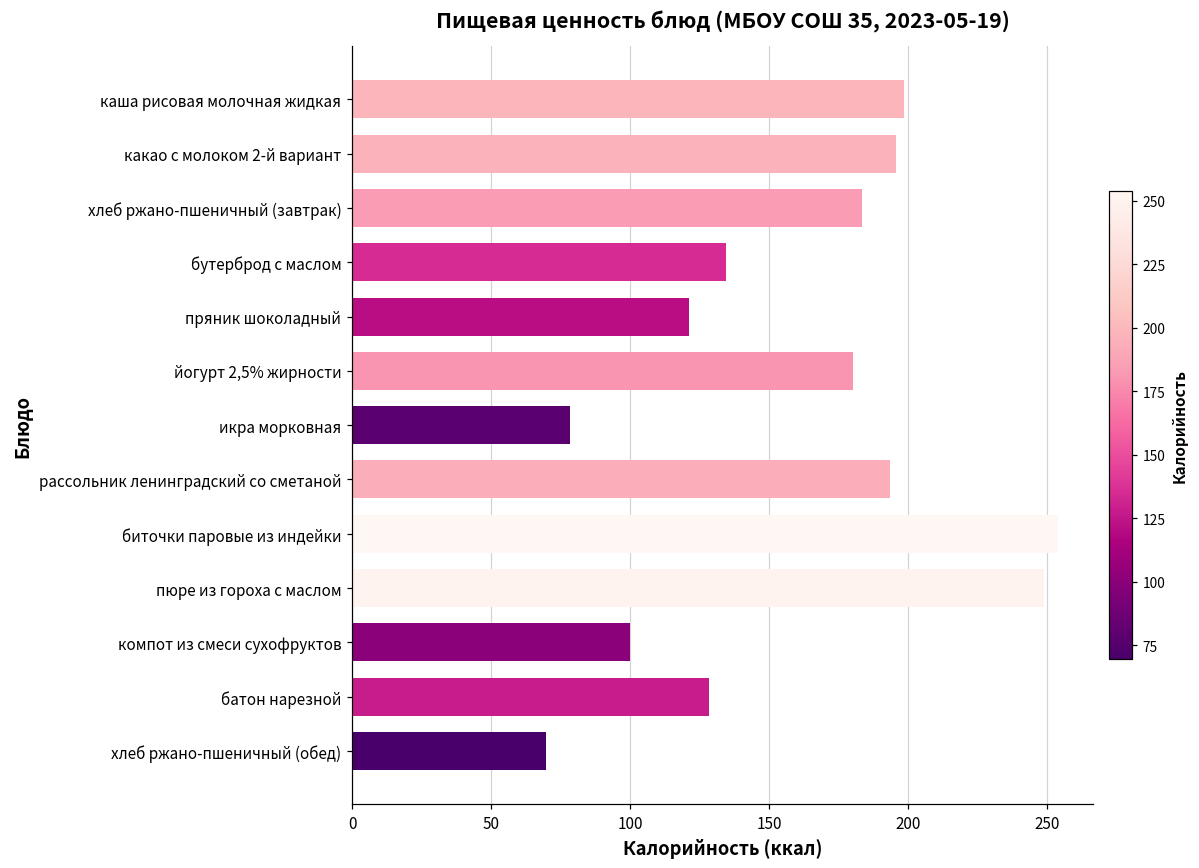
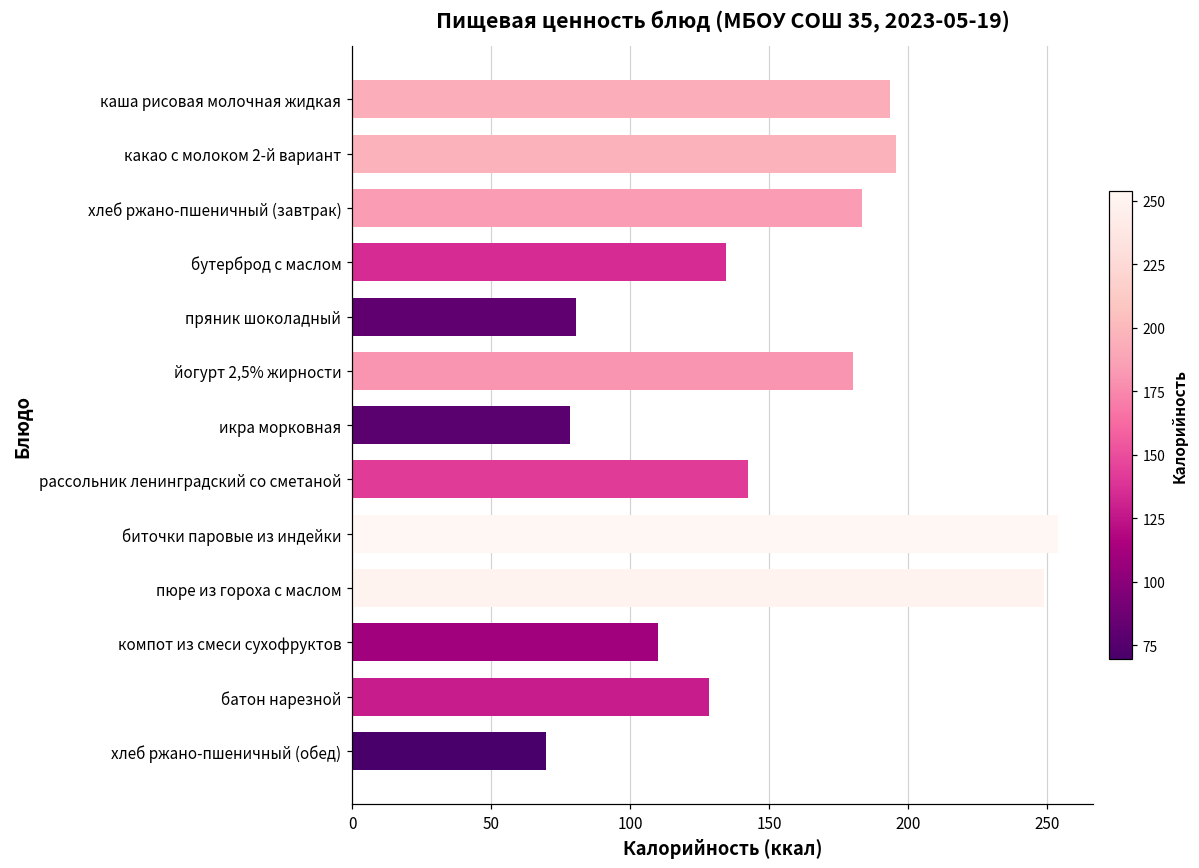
  {
-   "каша рисовая молочная жидкая": 198,
+   "каша рисовая молочная жидкая": 193,
    "какао с молоком 2-й вариант": 196,
    "хлеб ржано-пшеничный (завтрак)": 183,
    "бутерброд с маслом": 135,
-   "пряник шоколадный": 121,
+   "пряник шоколадный": 81,
    "йогурт 2,5% жирности": 180,
    "икра морковная": 78,
-   "рассольник ленинградский со сметаной": 193,
+   "рассольник ленинградский со сметаной": 142,
    "биточки паровые из индейки": 254,
    "пюре из гороха с маслом": 249,
-   "компот из смеси сухофруктов": 100,
+   "компот из смеси сухофруктов": 110,
    "батон нарезной": 128,
    "хлеб ржано-пшеничный (обед)": 70
  }
